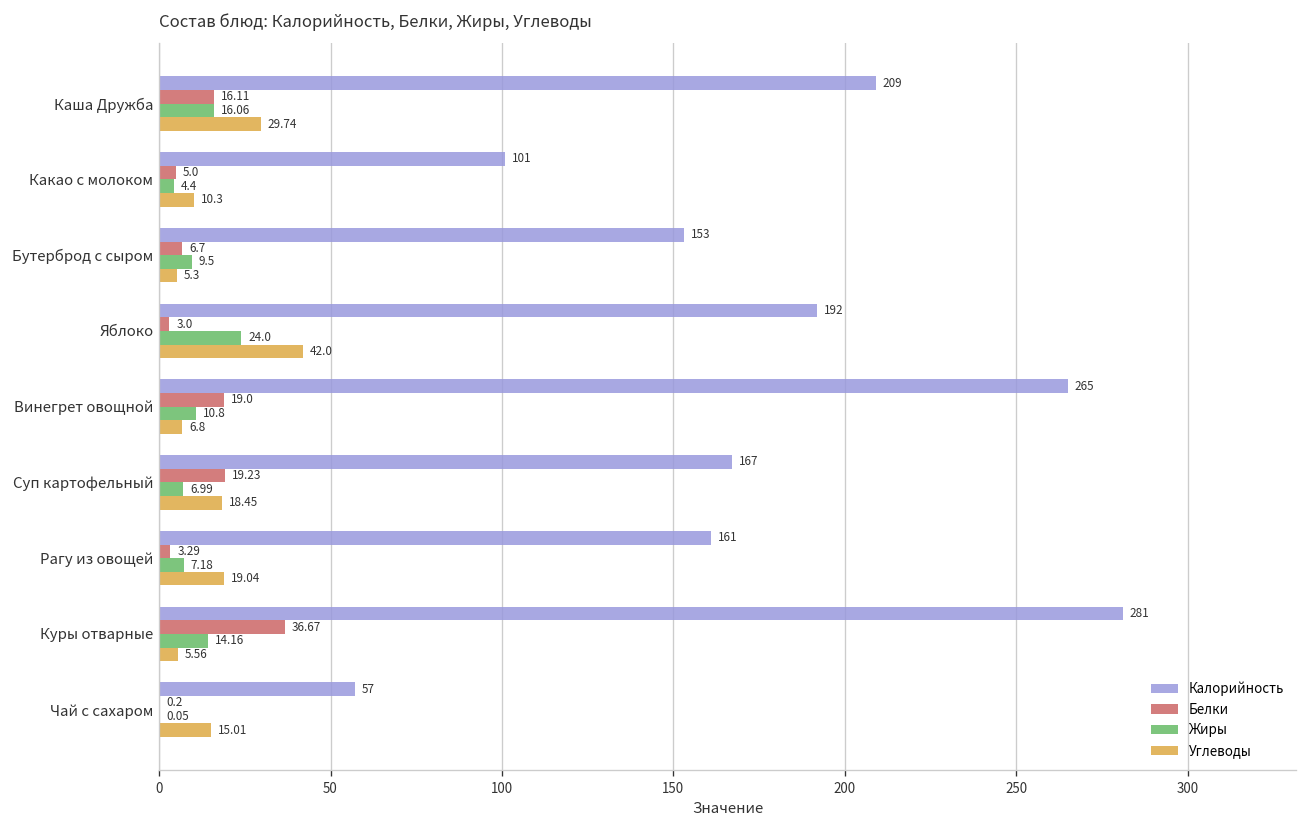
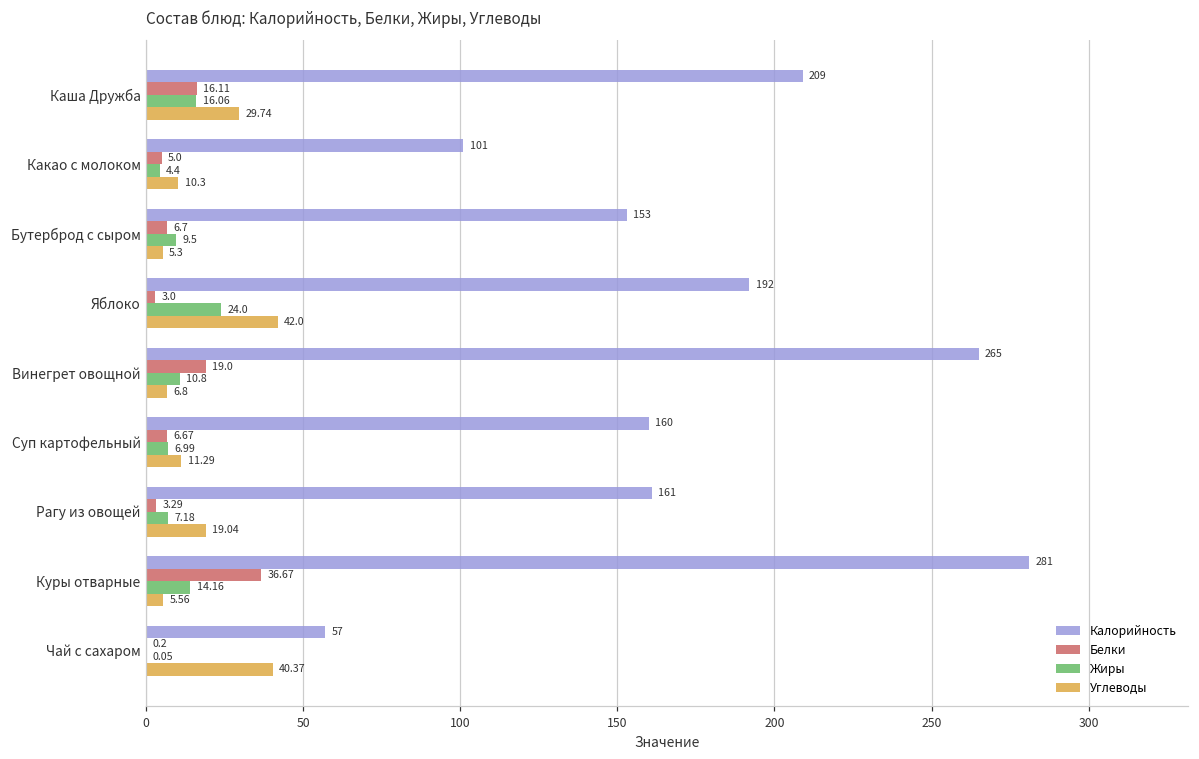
  {
    "Калорийность": {
      "Каша Дружба": 209,
      "Какао с молоком": 101,
      "Бутерброд с сыром": 153,
      "Яблоко": 192,
      "Винегрет овощной": 265,
-     "Суп картофельный": 167,
+     "Суп картофельный": 160,
      "Рагу из овощей": 161,
      "Куры отварные": 281,
      "Чай с сахаром": 57
    },
    "Белки": {
      "Каша Дружба": 16.11,
      "Какао с молоком": 5.0,
      "Бутерброд с сыром": 6.7,
      "Яблоко": 3.0,
      "Винегрет овощной": 19.0,
-     "Суп картофельный": 19.23,
+     "Суп картофельный": 6.67,
      "Рагу из овощей": 3.29,
      "Куры отварные": 36.67,
      "Чай с сахаром": 0.2
    },
    "Жиры": {
      "Каша Дружба": 16.06,
      "Какао с молоком": 4.4,
      "Бутерброд с сыром": 9.5,
      "Яблоко": 24.0,
      "Винегрет овощной": 10.8,
      "Суп картофельный": 6.99,
      "Рагу из овощей": 7.18,
      "Куры отварные": 14.16,
      "Чай с сахаром": 0.05
    },
    "Углеводы": {
      "Каша Дружба": 29.74,
      "Какао с молоком": 10.3,
      "Бутерброд с сыром": 5.3,
      "Яблоко": 42.0,
      "Винегрет овощной": 6.8,
-     "Суп картофельный": 18.45,
+     "Суп картофельный": 11.29,
      "Рагу из овощей": 19.04,
      "Куры отварные": 5.56,
-     "Чай с сахаром": 15.01
+     "Чай с сахаром": 40.37
    }
  }
